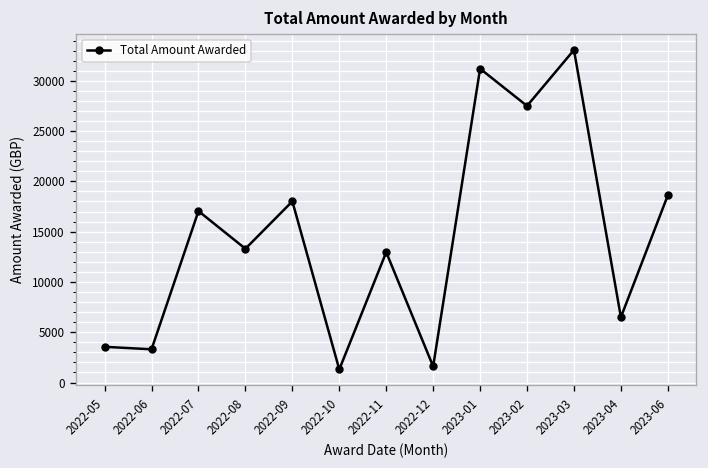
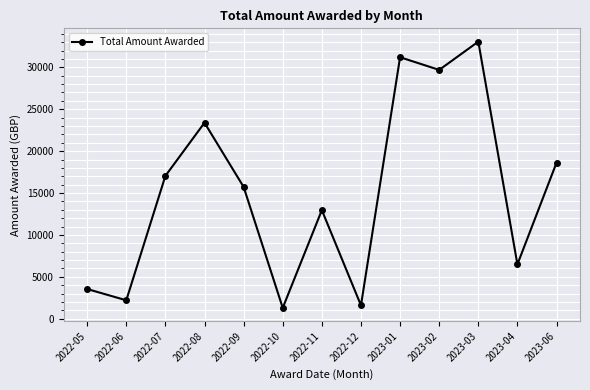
  {
    "2022-05": 4000,
-   "2022-06": 3000,
+   "2022-06": 2000,
    "2022-07": 17000,
-   "2022-08": 13000,
-   "2022-09": 18000,
+   "2022-08": 23000,
+   "2022-09": 16000,
    "2022-10": 1000,
    "2022-11": 13000,
    "2022-12": 2000,
    "2023-01": 31000,
-   "2023-02": 28000,
+   "2023-02": 30000,
    "2023-03": 33000,
    "2023-04": 6000,
    "2023-06": 19000
  }
